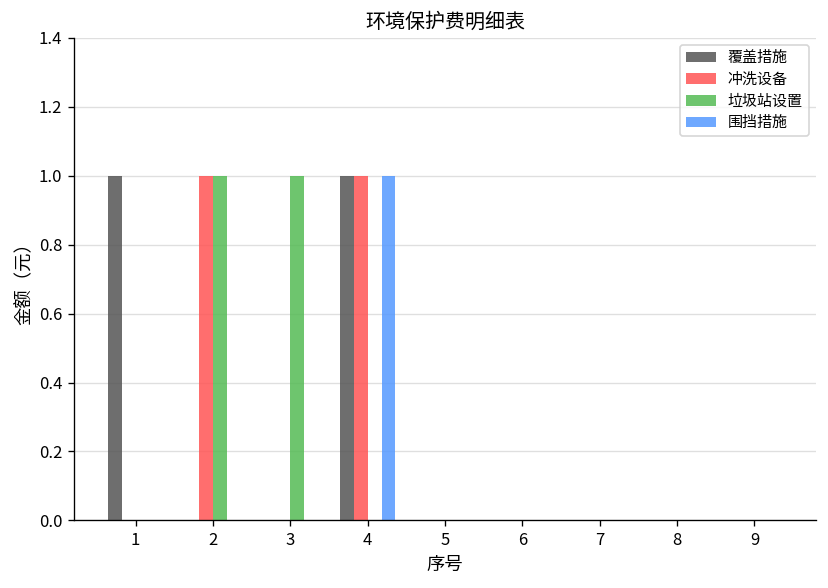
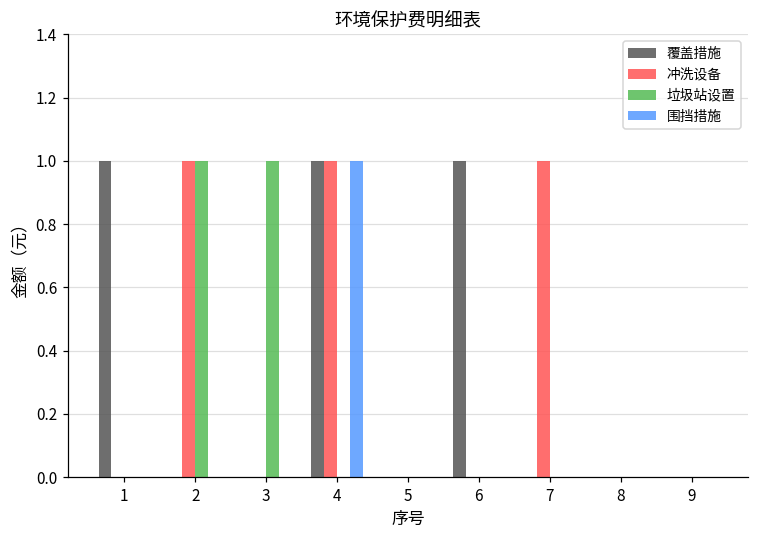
  {
    "覆盖措施": {
      "1": 1,
      "2": 0,
      "3": 0,
      "4": 1,
      "5": 0,
-     "6": 0,
+     "6": 1,
      "7": 0,
      "8": 0,
      "9": 0
    },
    "冲洗设备": {
      "1": 0,
      "2": 1,
      "3": 0,
      "4": 1,
      "5": 0,
      "6": 0,
-     "7": 0,
+     "7": 1,
      "8": 0,
      "9": 0
    },
    "垃圾站设置": {
      "1": 0,
      "2": 1,
      "3": 1,
      "4": 0,
      "5": 0,
      "6": 0,
      "7": 0,
      "8": 0,
      "9": 0
    },
    "围挡措施": {
      "1": 0,
      "2": 0,
      "3": 0,
      "4": 1,
      "5": 0,
      "6": 0,
      "7": 0,
      "8": 0,
      "9": 0
    }
  }
